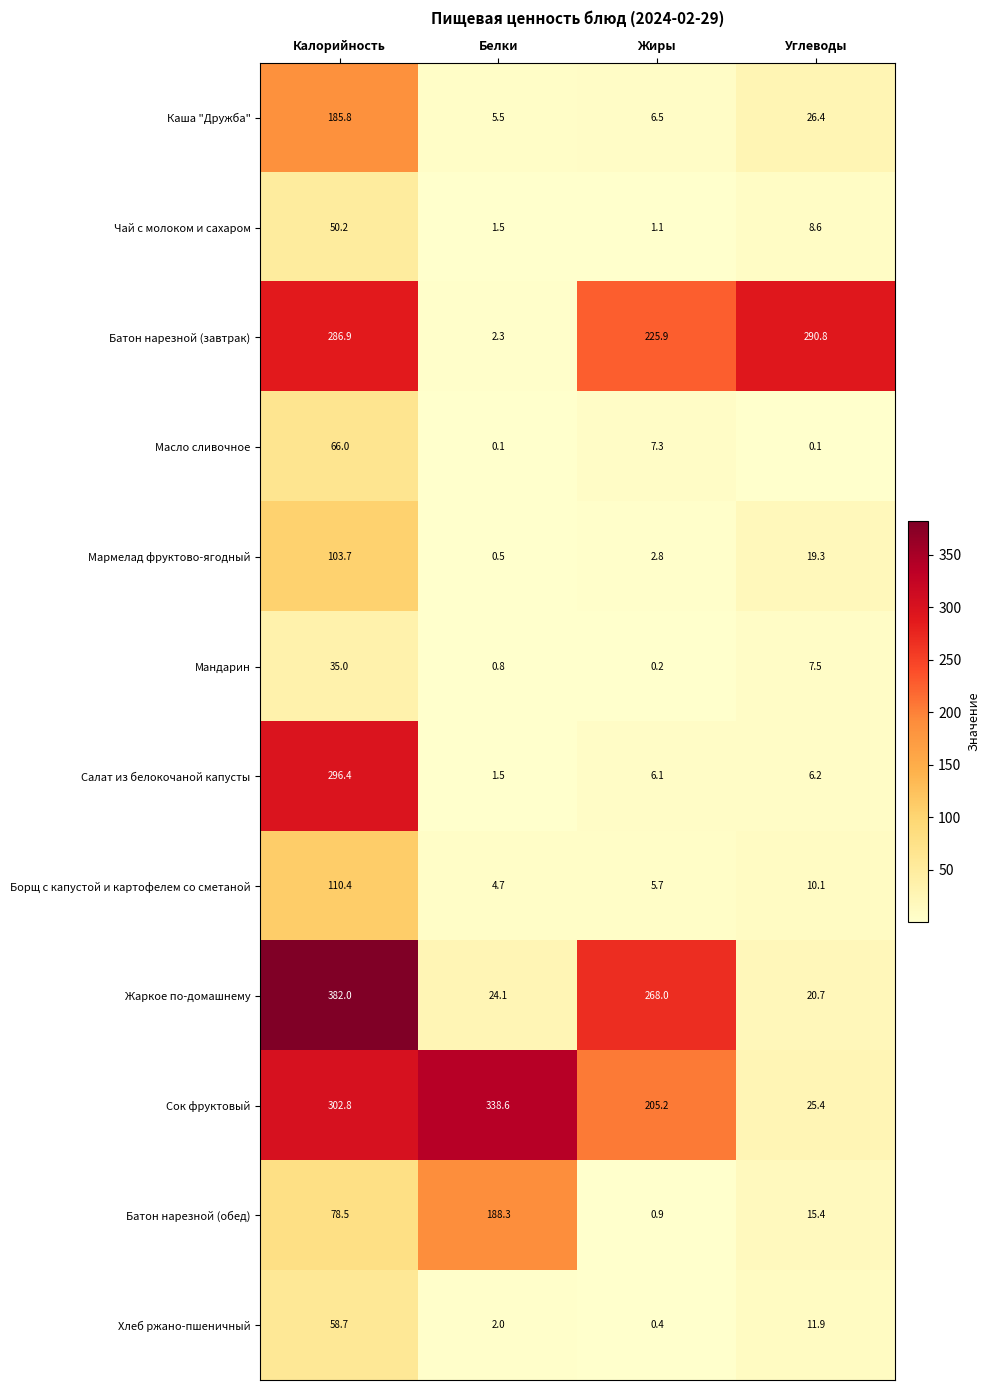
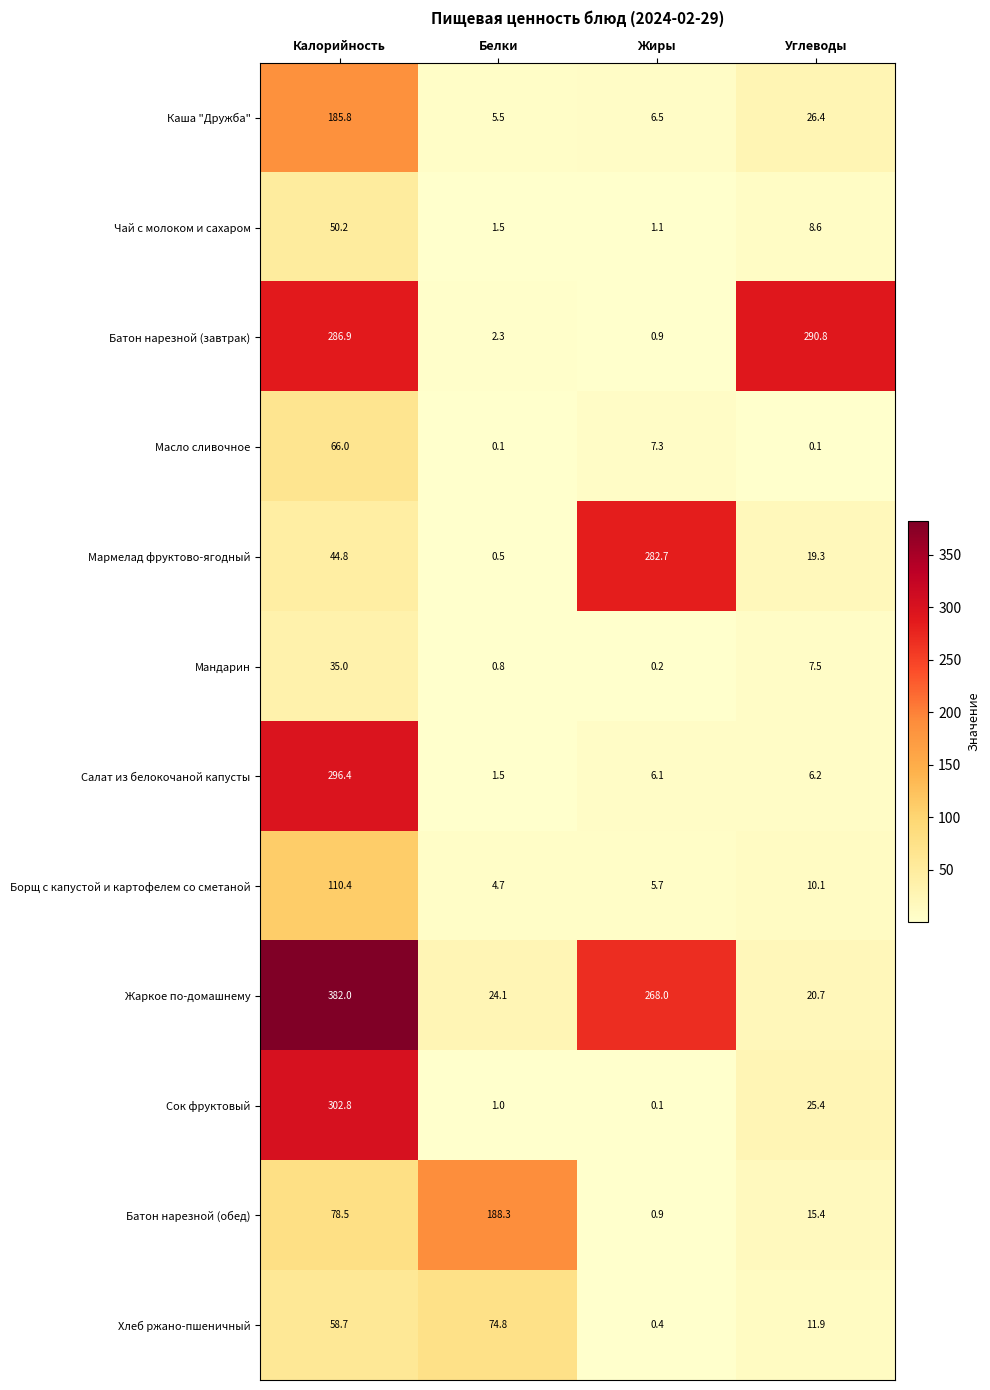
  {
    "Каша \"Дружба\"": {
      "Калорийность": 185.8,
      "Белки": 5.5,
      "Жиры": 6.5,
      "Углеводы": 26.4
    },
    "Чай с молоком и сахаром": {
      "Калорийность": 50.2,
      "Белки": 1.5,
      "Жиры": 1.1,
      "Углеводы": 8.6
    },
    "Батон нарезной (завтрак)": {
      "Калорийность": 286.9,
      "Белки": 2.3,
-     "Жиры": 225.9,
+     "Жиры": 0.9,
      "Углеводы": 290.8
    },
    "Масло сливочное": {
      "Калорийность": 66.0,
      "Белки": 0.1,
      "Жиры": 7.3,
      "Углеводы": 0.1
    },
    "Мармелад фруктово-ягодный": {
-     "Калорийность": 103.7,
+     "Калорийность": 44.8,
      "Белки": 0.5,
-     "Жиры": 2.8,
+     "Жиры": 282.7,
      "Углеводы": 19.3
    },
    "Мандарин": {
      "Калорийность": 35.0,
      "Белки": 0.8,
      "Жиры": 0.2,
      "Углеводы": 7.5
    },
    "Салат из белокочаной капусты": {
      "Калорийность": 296.4,
      "Белки": 1.5,
      "Жиры": 6.1,
      "Углеводы": 6.2
    },
    "Борщ с капустой и картофелем со сметаной": {
      "Калорийность": 110.4,
      "Белки": 4.7,
      "Жиры": 5.7,
      "Углеводы": 10.1
    },
    "Жаркое по-домашнему": {
      "Калорийность": 382.0,
      "Белки": 24.1,
      "Жиры": 268.0,
      "Углеводы": 20.7
    },
    "Сок фруктовый": {
      "Калорийность": 302.8,
-     "Белки": 338.6,
-     "Жиры": 205.2,
+     "Белки": 1.0,
+     "Жиры": 0.1,
      "Углеводы": 25.4
    },
    "Батон нарезной (обед)": {
      "Калорийность": 78.5,
      "Белки": 188.3,
      "Жиры": 0.9,
      "Углеводы": 15.4
    },
    "Хлеб ржано-пшеничный": {
      "Калорийность": 58.7,
-     "Белки": 2.0,
+     "Белки": 74.8,
      "Жиры": 0.4,
      "Углеводы": 11.9
    }
  }
